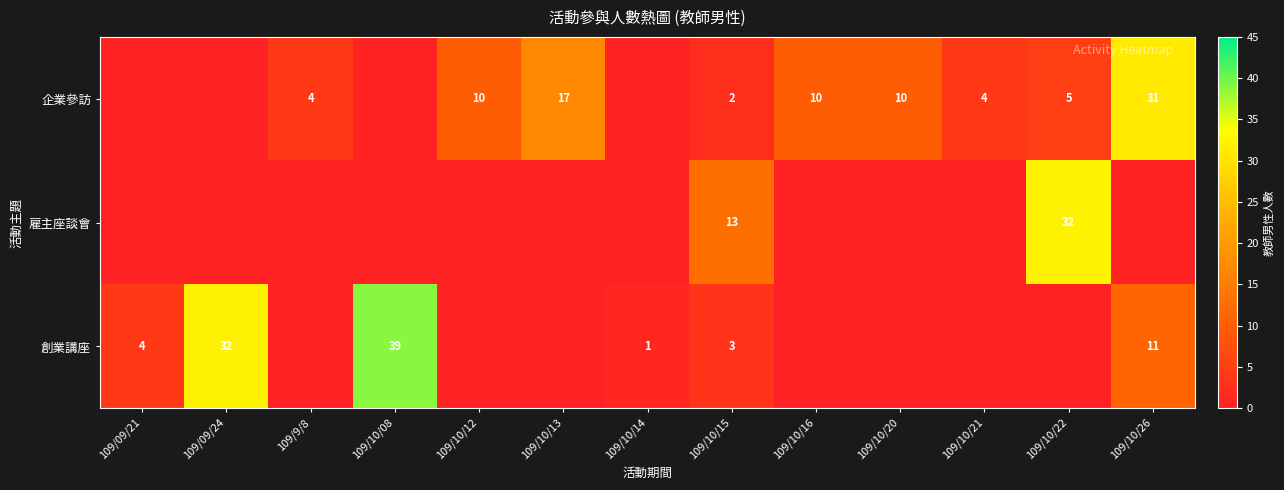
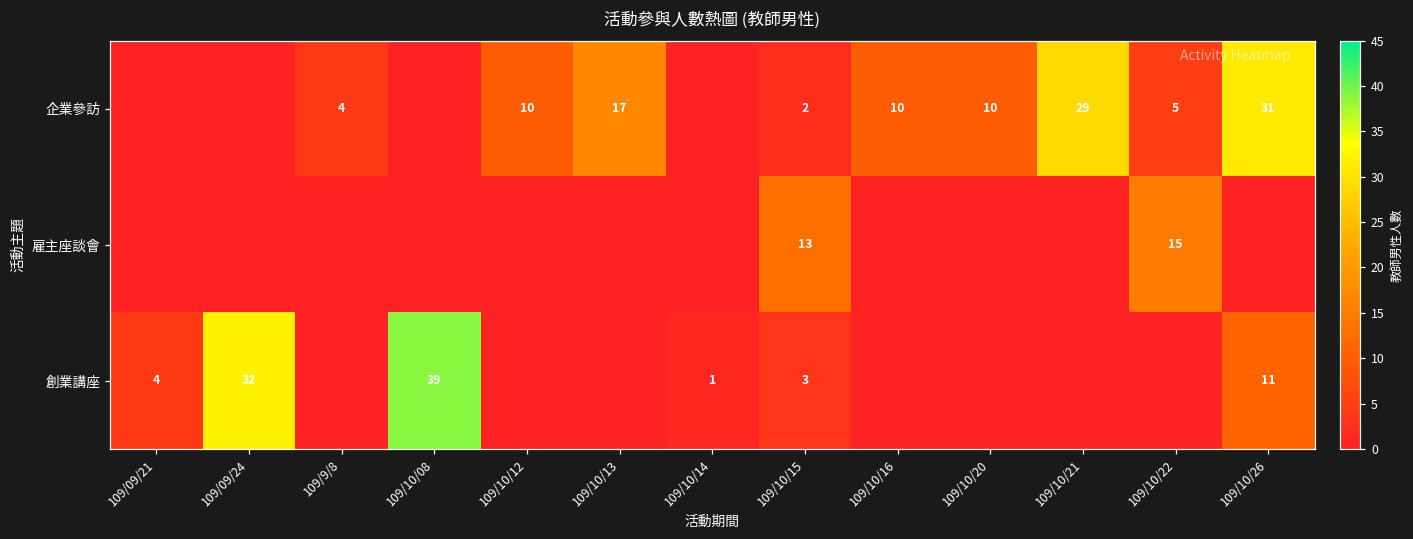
  {
    "企業參訪": {
      "109/9/8": 4,
      "109/10/12": 10,
      "109/10/13": 17,
      "109/10/15": 2,
      "109/10/16": 10,
      "109/10/20": 10,
-     "109/10/21": 4,
+     "109/10/21": 29,
      "109/10/22": 5
    },
    "雇主座談會": {
      "109/10/15": 13,
-     "109/10/22": 32
+     "109/10/22": 15
    },
    "創業講座": {
      "109/09/21": 4,
      "109/09/24": 32,
      "109/10/08": 39,
      "109/10/14": 1,
      "109/10/15": 3,
      "109/10/26": 11
    }
  }
